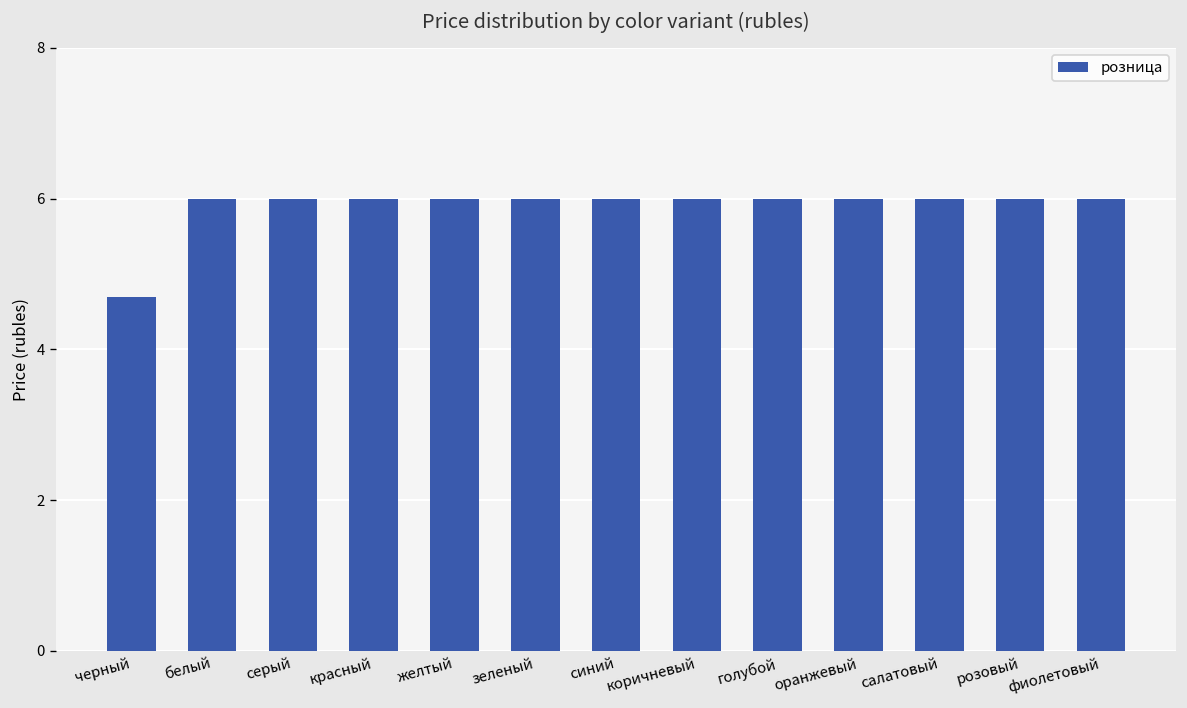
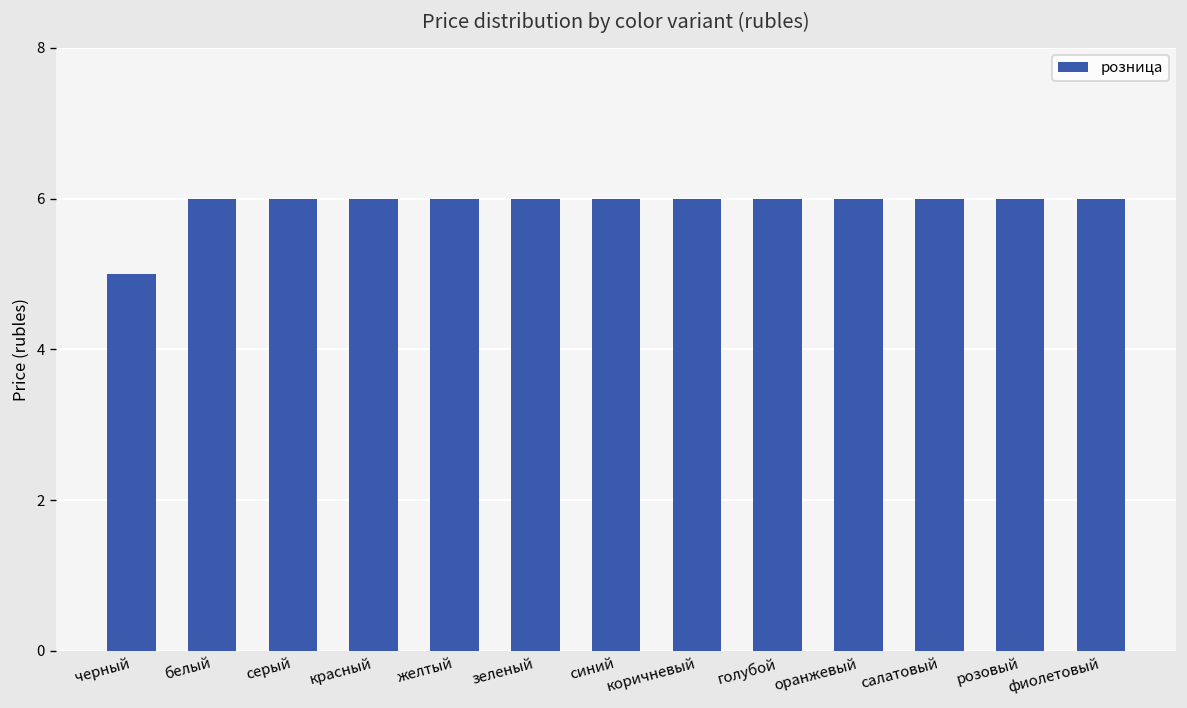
  {
-   "черный": 4.7,
+   "черный": 5.0,
    "белый": 6.0,
    "серый": 6.0,
    "красный": 6.0,
    "желтый": 6.0,
    "зеленый": 6.0,
    "синий": 6.0,
    "коричневый": 6.0,
    "голубой": 6.0,
    "оранжевый": 6.0,
    "салатовый": 6.0,
    "розовый": 6.0,
    "фиолетовый": 6.0
  }
